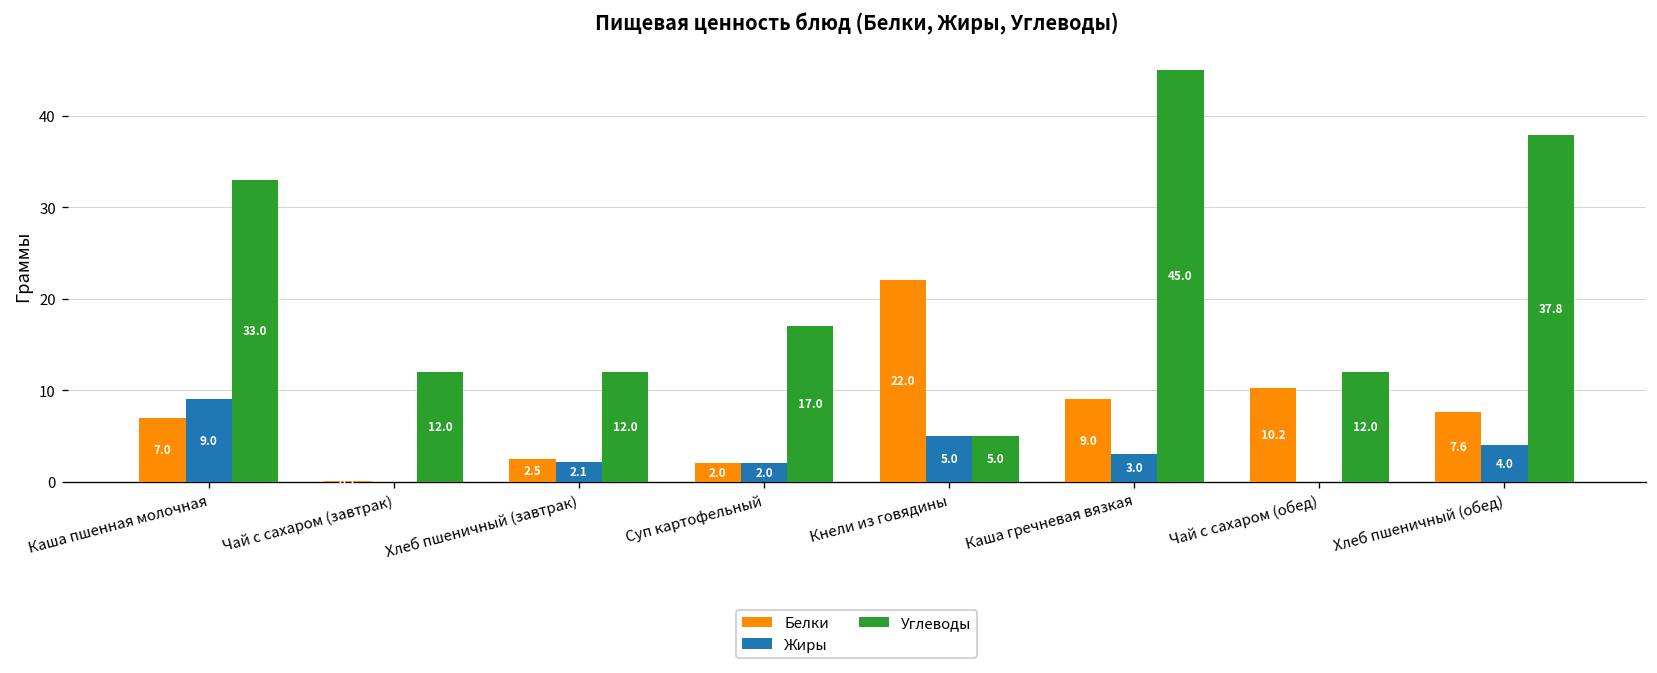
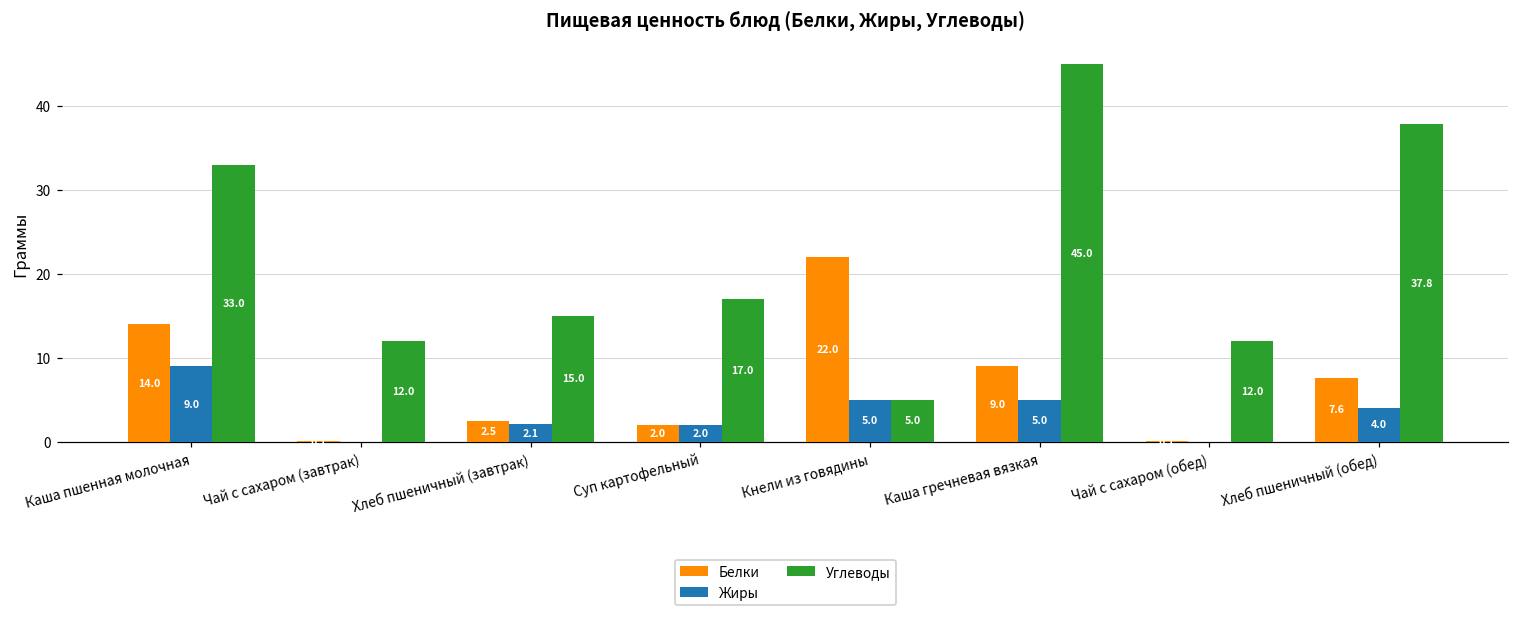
  {
    "Белки": {
-     "Каша пшенная молочная": 7.0,
+     "Каша пшенная молочная": 14.0,
      "Хлеб пшеничный (завтрак)": 2.5,
      "Суп картофельный": 2.0,
      "Кнели из говядины": 22.0,
      "Каша гречневая вязкая": 9.0,
-     "Чай с сахаром (обед)": 10,
+     "Чай с сахаром (обед)": 0,
      "Хлеб пшеничный (обед)": 7.6
    },
    "Жиры": {
      "Каша пшенная молочная": 9.0,
      "Хлеб пшеничный (завтрак)": 2.1,
      "Суп картофельный": 2.0,
      "Кнели из говядины": 5.0,
-     "Каша гречневая вязкая": 3.0,
+     "Каша гречневая вязкая": 5.0,
      "Хлеб пшеничный (обед)": 4.0
    },
    "Углеводы": {
      "Каша пшенная молочная": 33.0,
      "Чай с сахаром (завтрак)": 12.0,
-     "Хлеб пшеничный (завтрак)": 12.0,
+     "Хлеб пшеничный (завтрак)": 15.0,
      "Суп картофельный": 17.0,
      "Кнели из говядины": 5.0,
      "Каша гречневая вязкая": 45.0,
      "Чай с сахаром (обед)": 12.0,
      "Хлеб пшеничный (обед)": 37.8
    }
  }
